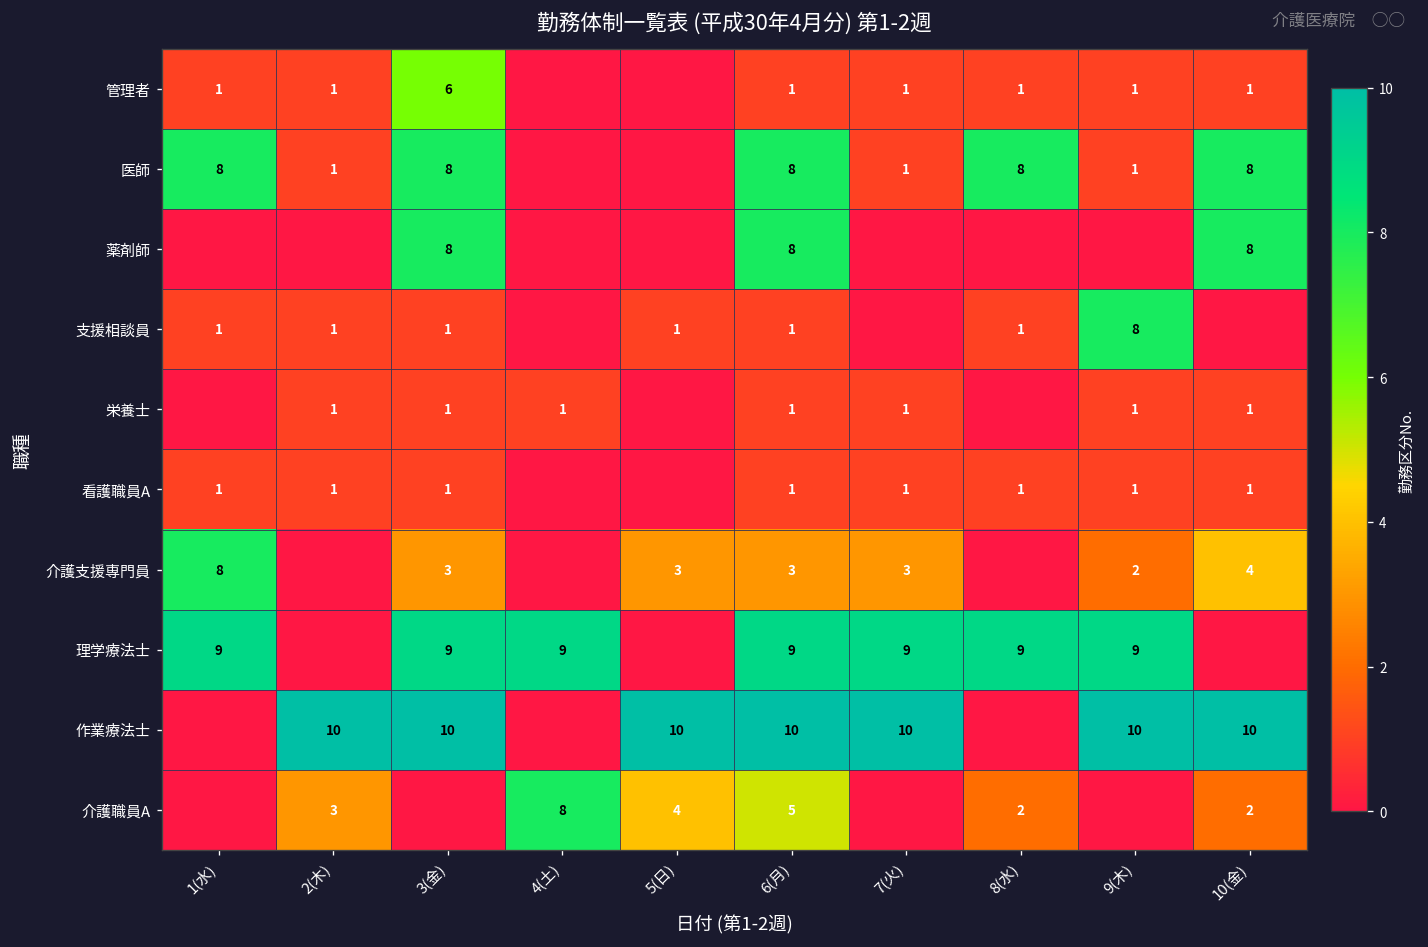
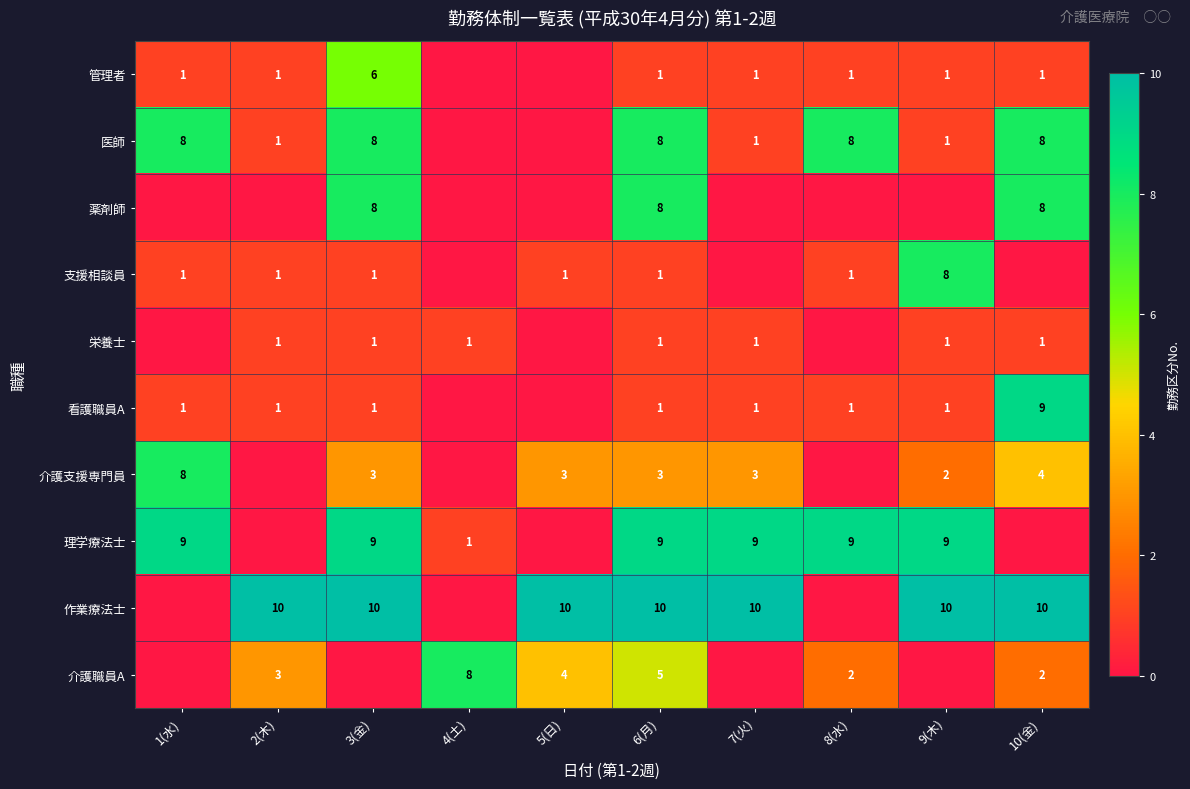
  {
    "管理者": {
      "1(水)": 1,
      "2(木)": 1,
      "3(金)": 6,
      "6(月)": 1,
      "7(火)": 1,
      "8(水)": 1,
      "9(木)": 1,
      "10(金)": 1
    },
    "医師": {
      "1(水)": 8,
      "2(木)": 1,
      "3(金)": 8,
      "6(月)": 8,
      "7(火)": 1,
      "8(水)": 8,
      "9(木)": 1,
      "10(金)": 8
    },
    "薬剤師": {
      "3(金)": 8,
      "6(月)": 8,
      "10(金)": 8
    },
    "支援相談員": {
      "1(水)": 1,
      "2(木)": 1,
      "3(金)": 1,
      "5(日)": 1,
      "6(月)": 1,
      "8(水)": 1,
      "9(木)": 8
    },
    "栄養士": {
      "2(木)": 1,
      "3(金)": 1,
      "4(土)": 1,
      "6(月)": 1,
      "7(火)": 1,
      "9(木)": 1,
      "10(金)": 1
    },
    "看護職員A": {
      "1(水)": 1,
      "2(木)": 1,
      "3(金)": 1,
      "6(月)": 1,
      "7(火)": 1,
      "8(水)": 1,
      "9(木)": 1,
-     "10(金)": 1
+     "10(金)": 9
    },
    "介護支援専門員": {
      "1(水)": 8,
      "3(金)": 3,
      "5(日)": 3,
      "6(月)": 3,
      "7(火)": 3,
      "9(木)": 2,
      "10(金)": 4
    },
    "理学療法士": {
      "1(水)": 9,
      "3(金)": 9,
-     "4(土)": 9,
+     "4(土)": 1,
      "6(月)": 9,
      "7(火)": 9,
      "8(水)": 9,
      "9(木)": 9
    },
    "作業療法士": {
      "2(木)": 10,
      "3(金)": 10,
      "5(日)": 10,
      "6(月)": 10,
      "7(火)": 10,
      "9(木)": 10,
      "10(金)": 10
    },
    "介護職員A": {
      "2(木)": 3,
      "4(土)": 8,
      "5(日)": 4,
      "6(月)": 5,
      "8(水)": 2,
      "10(金)": 2
    }
  }
